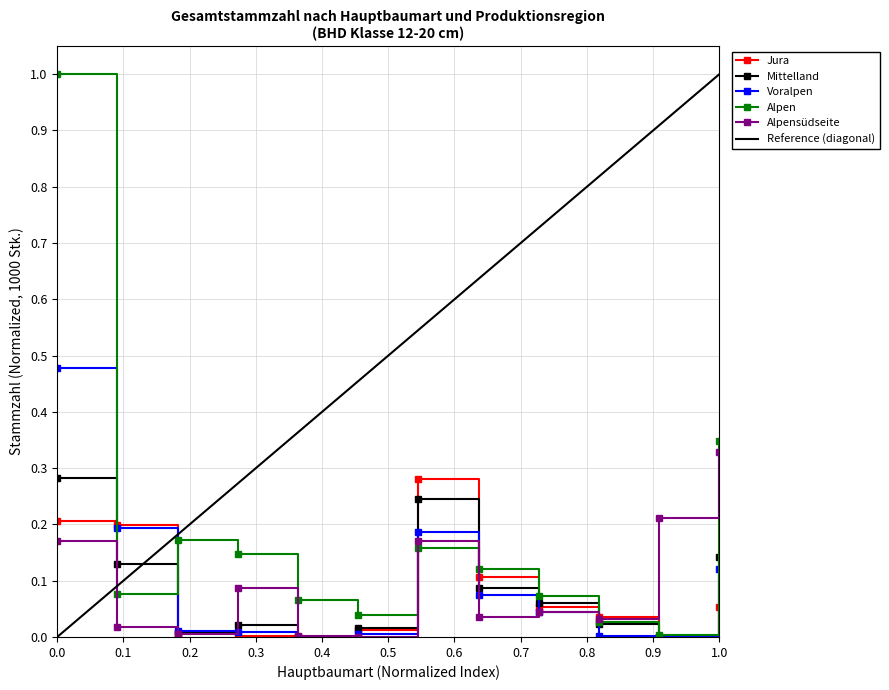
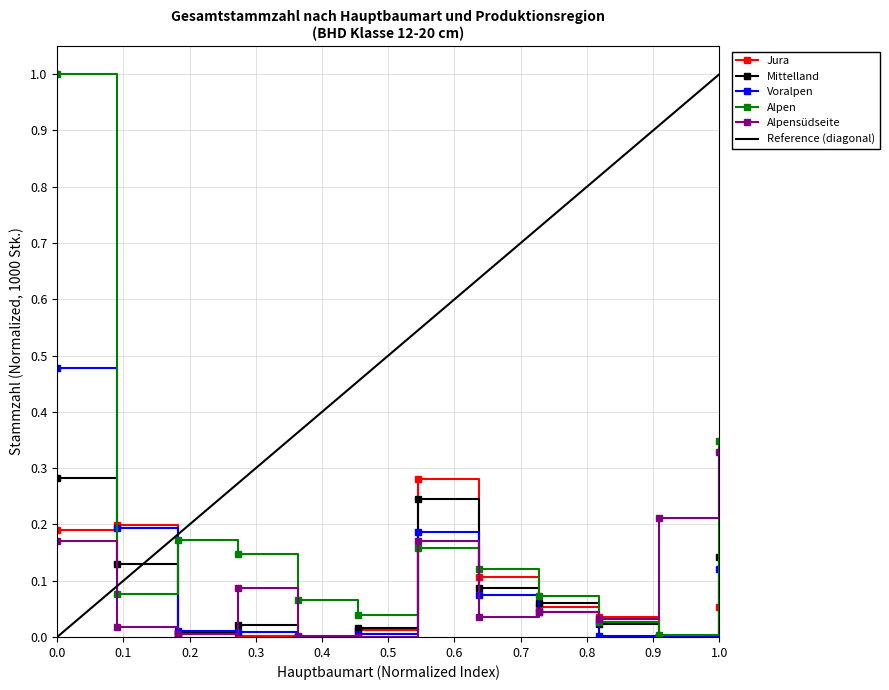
  {
    "Jura": {
-     "0.0": 0.21,
+     "0.0": 0.19,
      "1.0": 0.05
    },
    "Voralpen": {
      "0.0": 0.48,
      "1.0": 0.12
    },
    "Alpen": {
      "0.0": 1.00,
      "1.0": 0.35
    },
    "Alpensüdseite": {
      "0.0": 0.17,
      "1.0": 0.33
    }
  }
